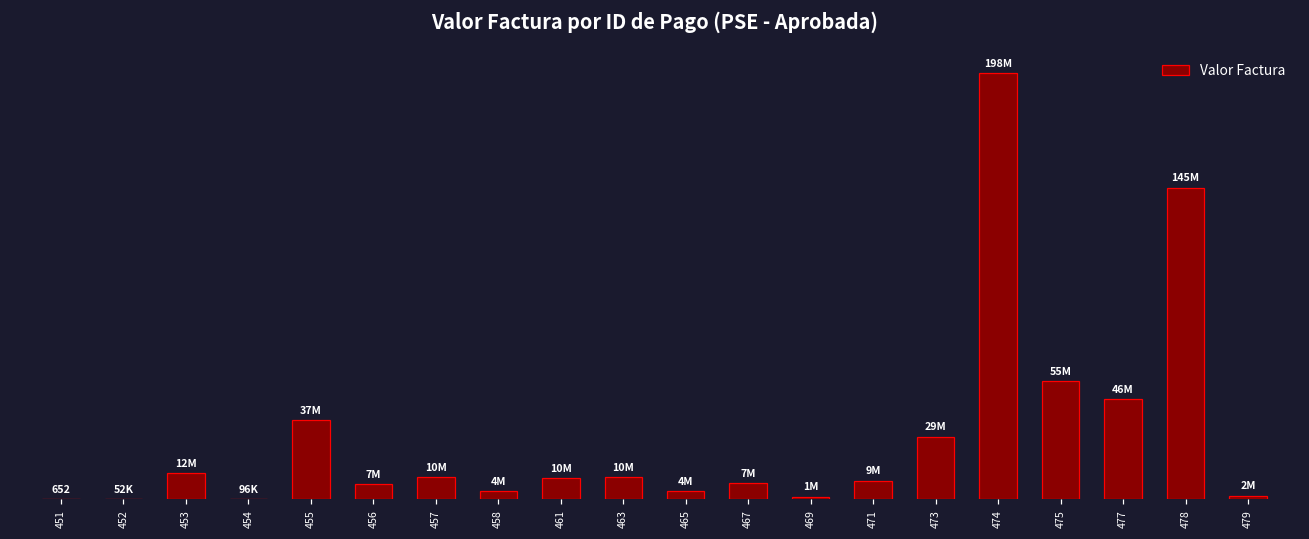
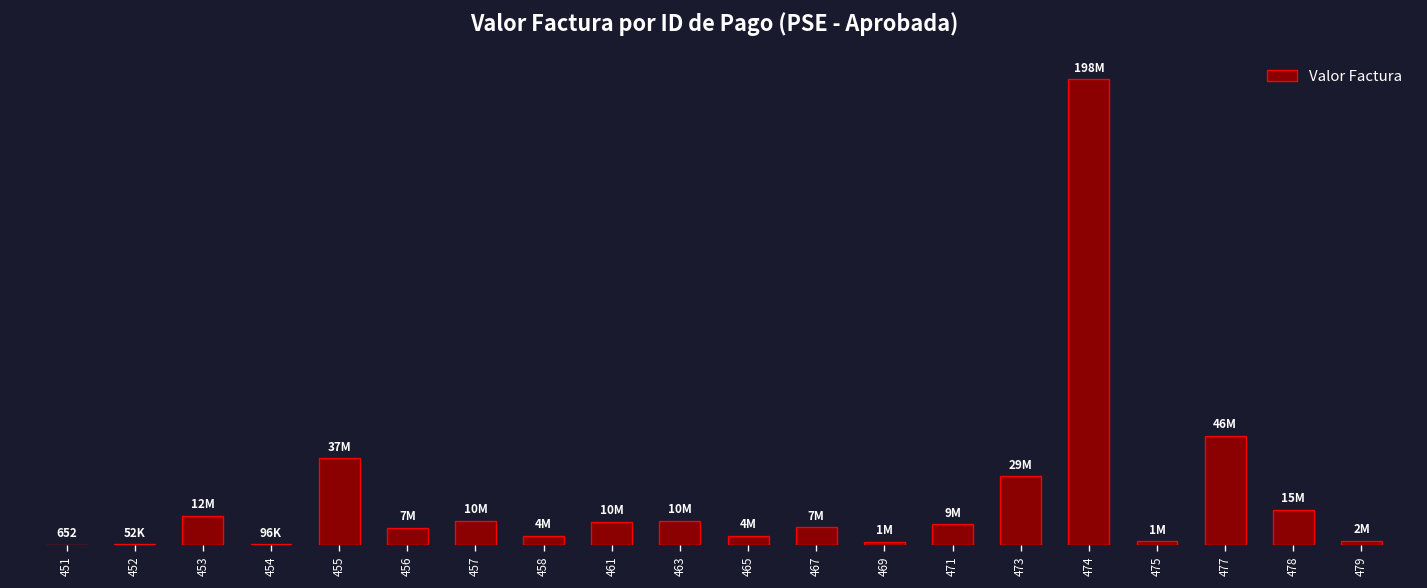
  {
    "452": "52K",
    "453": "12M",
    "454": "96K",
    "455": "37M",
    "456": "7M",
    "457": "10M",
    "458": "4M",
    "461": "10M",
    "463": "10M",
    "465": "4M",
    "467": "7M",
    "469": "1M",
    "471": "9M",
    "473": "29M",
    "474": "198M",
-   "475": "55M",
+   "475": "1M",
    "477": "46M",
-   "478": "145M",
+   "478": "15M",
    "479": "2M"
  }
